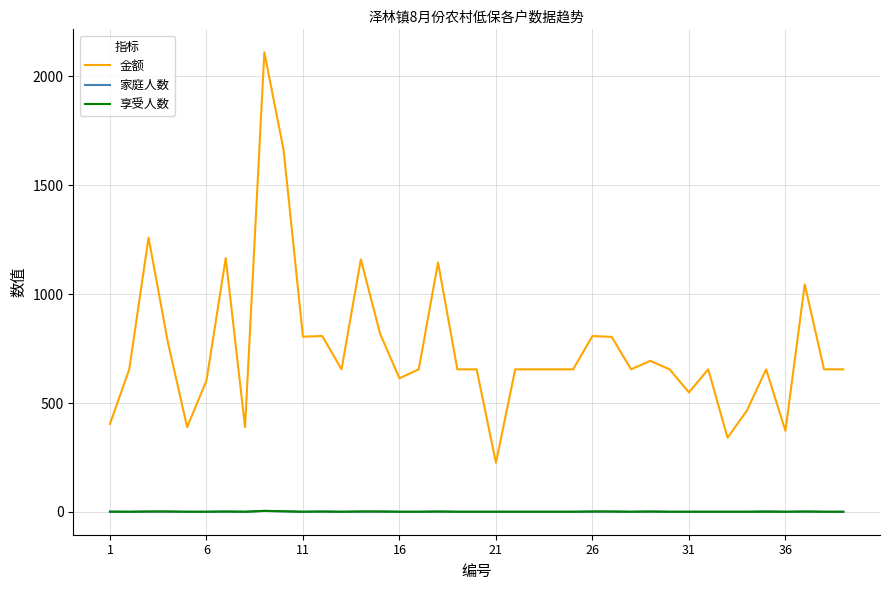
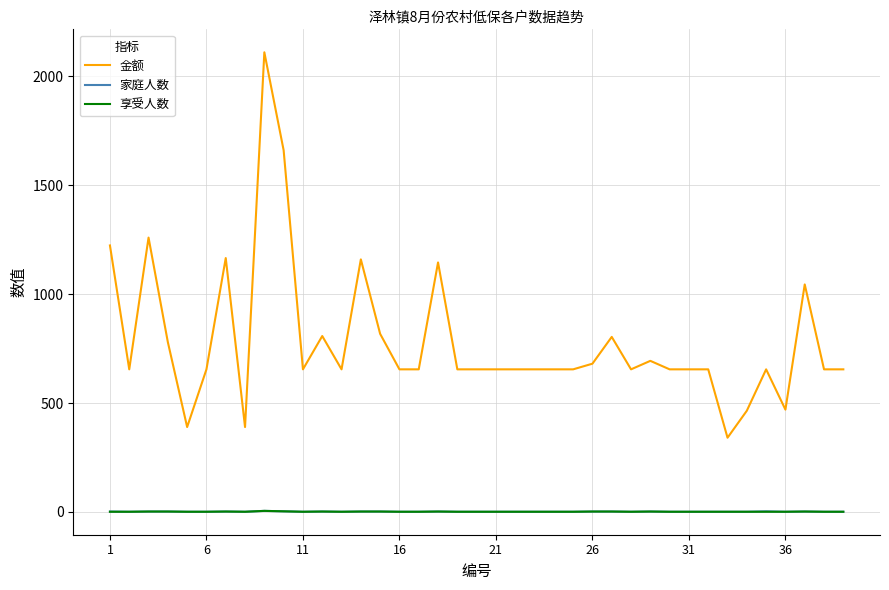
  {
    "金额": {
-     "1": 400,
-     "6": 600,
-     "11": 810,
-     "16": 610,
-     "21": 230,
-     "26": 810,
-     "31": 550,
-     "36": 370
+     "1": 1220,
+     "6": 660,
+     "11": 660,
+     "16": 660,
+     "21": 660,
+     "26": 680,
+     "31": 660,
+     "36": 470
    }
  }
